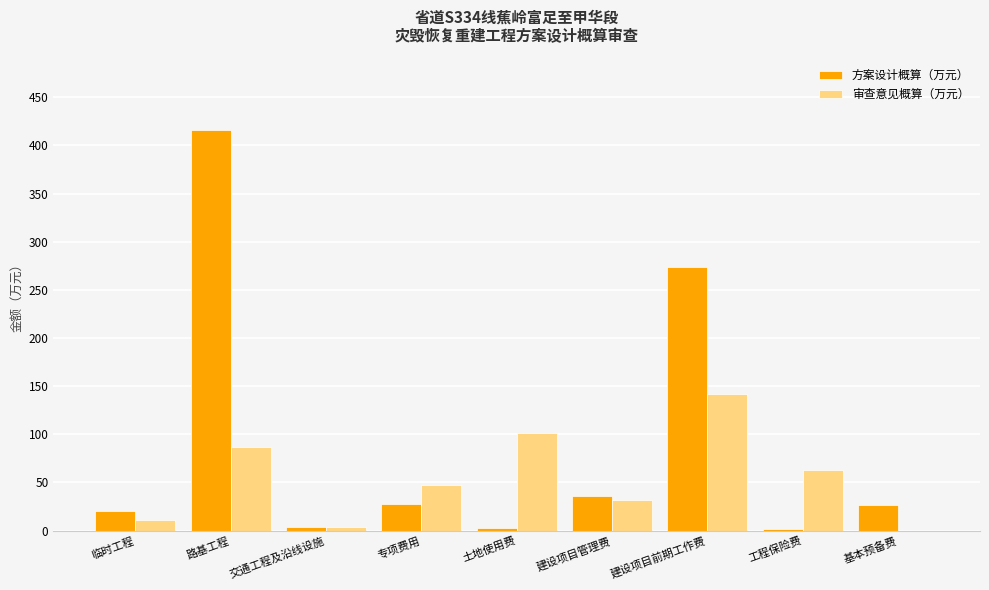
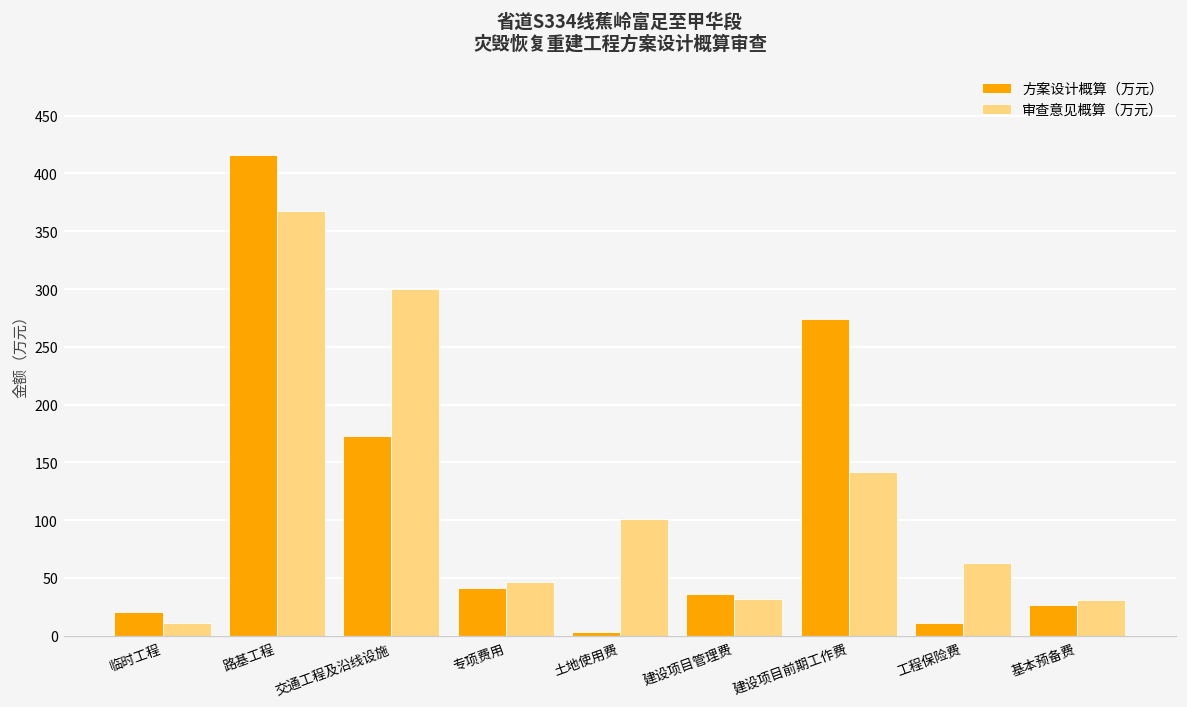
  {
    "方案设计概算（万元）": {
      "临时工程": 20,
      "路基工程": 420,
-     "交通工程及沿线设施": 0,
-     "专项费用": 30,
+     "交通工程及沿线设施": 170,
+     "专项费用": 40,
      "土地使用费": 0,
      "建设项目管理费": 40,
      "建设项目前期工作费": 270,
-     "工程保险费": 0,
+     "工程保险费": 10,
      "基本预备费": 30
    },
    "审查意见概算（万元）": {
      "临时工程": 10,
-     "路基工程": 90,
-     "交通工程及沿线设施": 0,
+     "路基工程": 370,
+     "交通工程及沿线设施": 300,
      "专项费用": 50,
      "土地使用费": 100,
      "建设项目管理费": 30,
      "建设项目前期工作费": 140,
      "工程保险费": 60,
-     "基本预备费": 0
+     "基本预备费": 30
    }
  }
